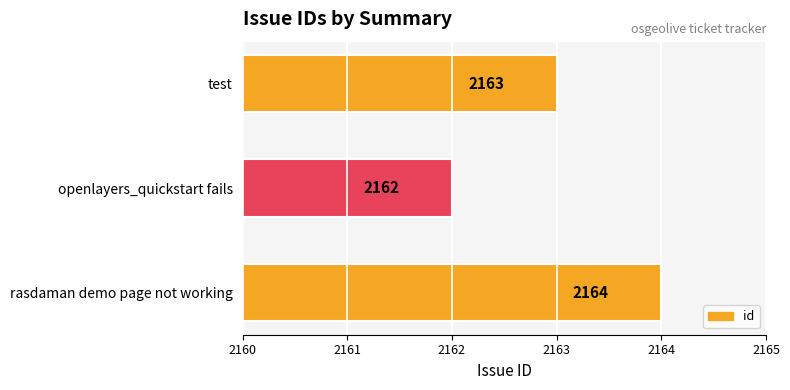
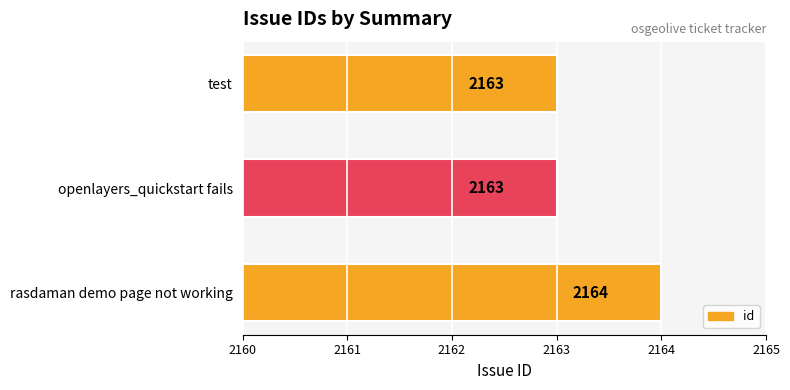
  {
    "test": 2163,
-   "openlayers_quickstart fails": 2162,
+   "openlayers_quickstart fails": 2163,
    "rasdaman demo page not working": 2164
  }
